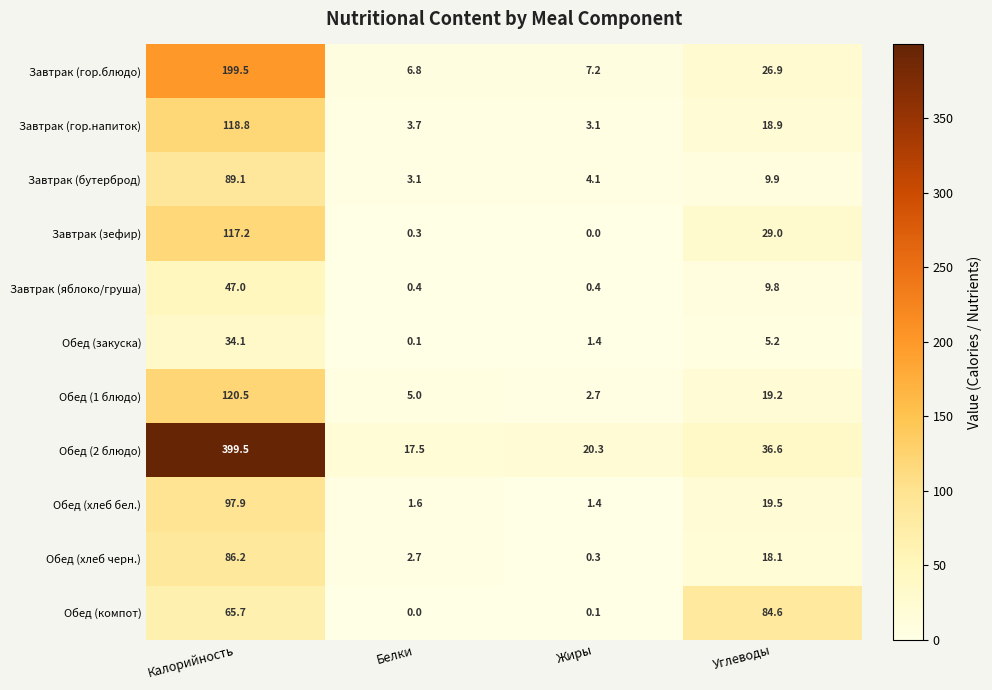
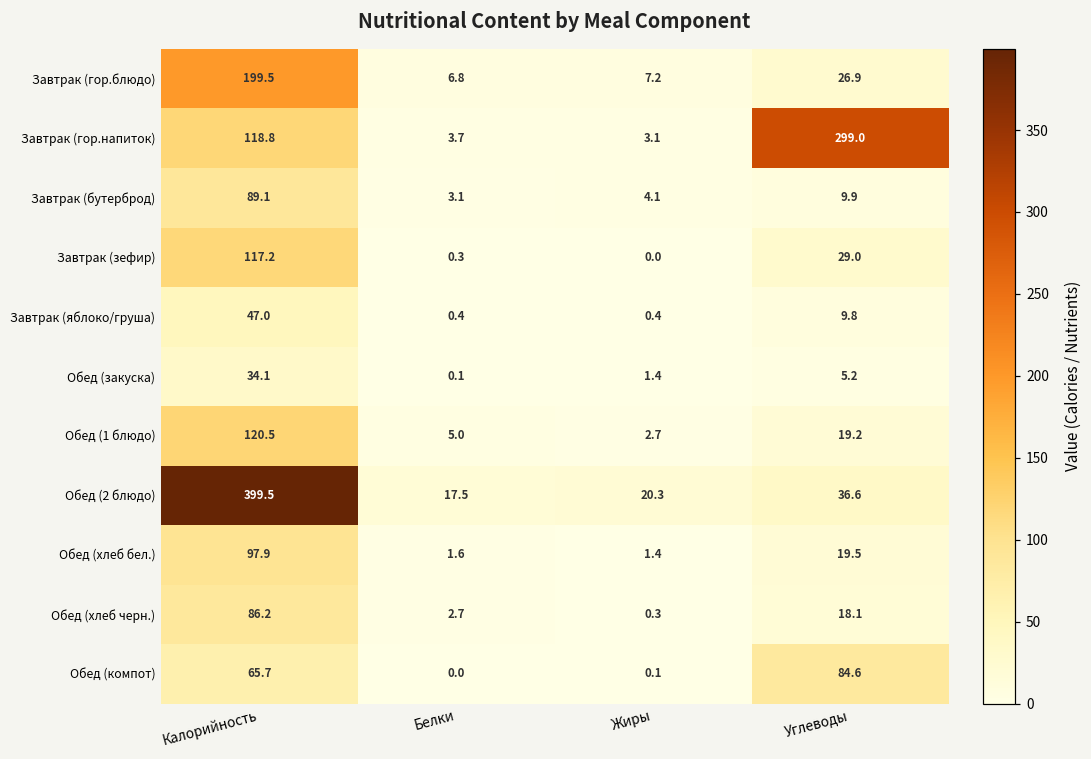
  {
    "Завтрак (гор.блюдо)": {
      "Калорийность": 199.5,
      "Белки": 6.8,
      "Жиры": 7.2,
      "Углеводы": 26.9
    },
    "Завтрак (гор.напиток)": {
      "Калорийность": 118.8,
      "Белки": 3.7,
      "Жиры": 3.1,
-     "Углеводы": 18.9
+     "Углеводы": 299.0
    },
    "Завтрак (бутерброд)": {
      "Калорийность": 89.1,
      "Белки": 3.1,
      "Жиры": 4.1,
      "Углеводы": 9.9
    },
    "Завтрак (зефир)": {
      "Калорийность": 117.2,
      "Белки": 0.3,
      "Жиры": 0.0,
      "Углеводы": 29.0
    },
    "Завтрак (яблоко/груша)": {
      "Калорийность": 47.0,
      "Белки": 0.4,
      "Жиры": 0.4,
      "Углеводы": 9.8
    },
    "Обед (закуска)": {
      "Калорийность": 34.1,
      "Белки": 0.1,
      "Жиры": 1.4,
      "Углеводы": 5.2
    },
    "Обед (1 блюдо)": {
      "Калорийность": 120.5,
      "Белки": 5.0,
      "Жиры": 2.7,
      "Углеводы": 19.2
    },
    "Обед (2 блюдо)": {
      "Калорийность": 399.5,
      "Белки": 17.5,
      "Жиры": 20.3,
      "Углеводы": 36.6
    },
    "Обед (хлеб бел.)": {
      "Калорийность": 97.9,
      "Белки": 1.6,
      "Жиры": 1.4,
      "Углеводы": 19.5
    },
    "Обед (хлеб черн.)": {
      "Калорийность": 86.2,
      "Белки": 2.7,
      "Жиры": 0.3,
      "Углеводы": 18.1
    },
    "Обед (компот)": {
      "Калорийность": 65.7,
      "Белки": 0.0,
      "Жиры": 0.1,
      "Углеводы": 84.6
    }
  }
